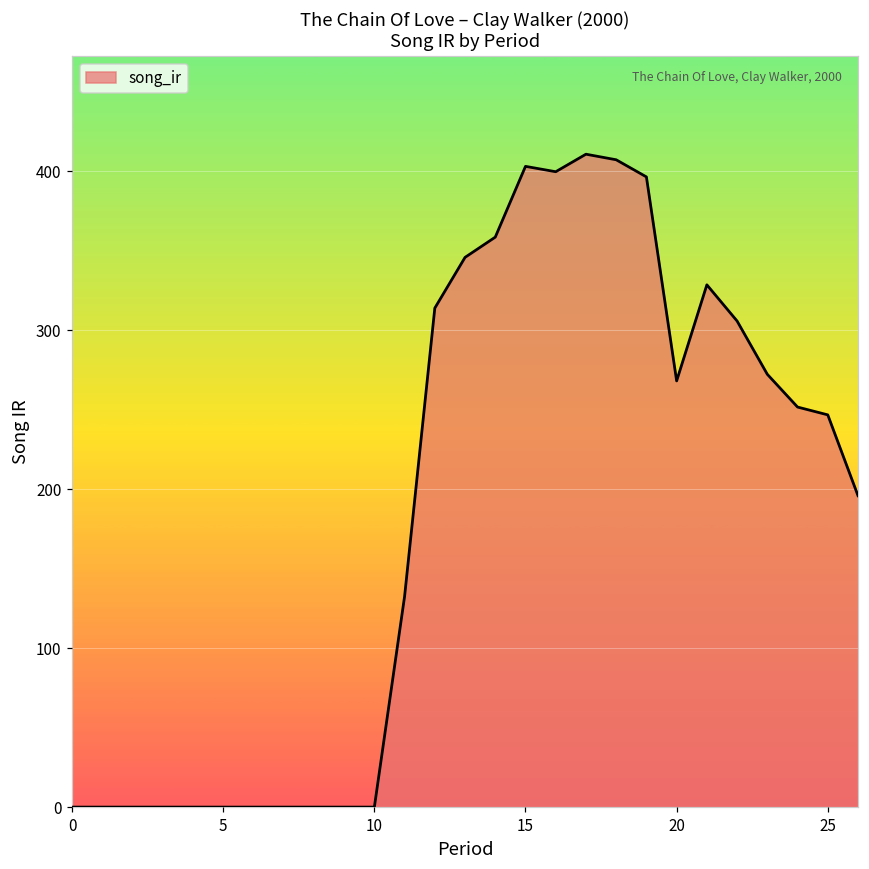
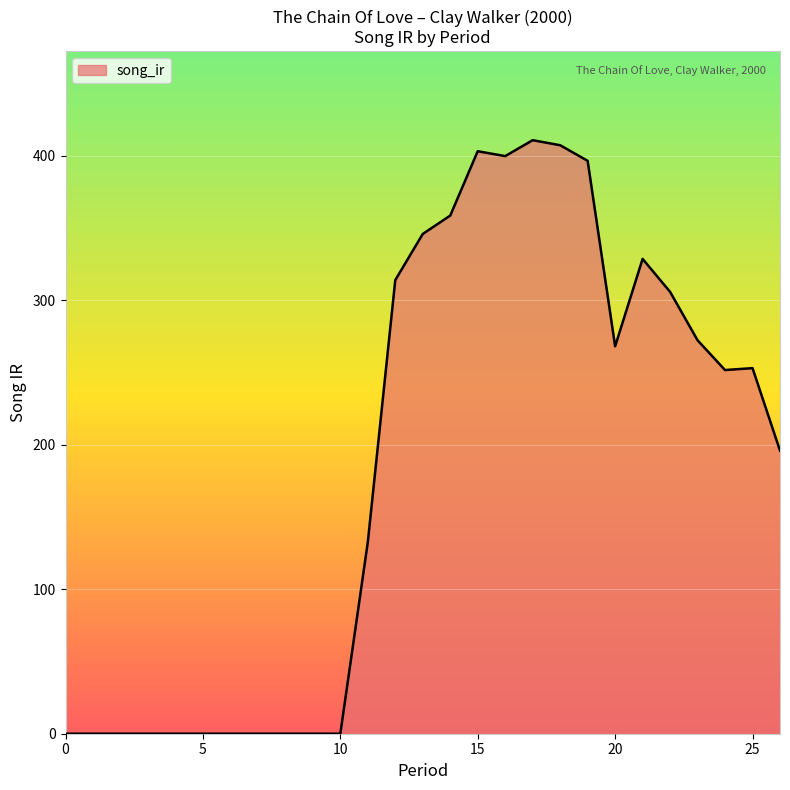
  {
    "0": 0,
    "5": 0,
    "10": 0,
    "15": 403,
    "20": 268,
-   "25": 247
+   "25": 253
  }
